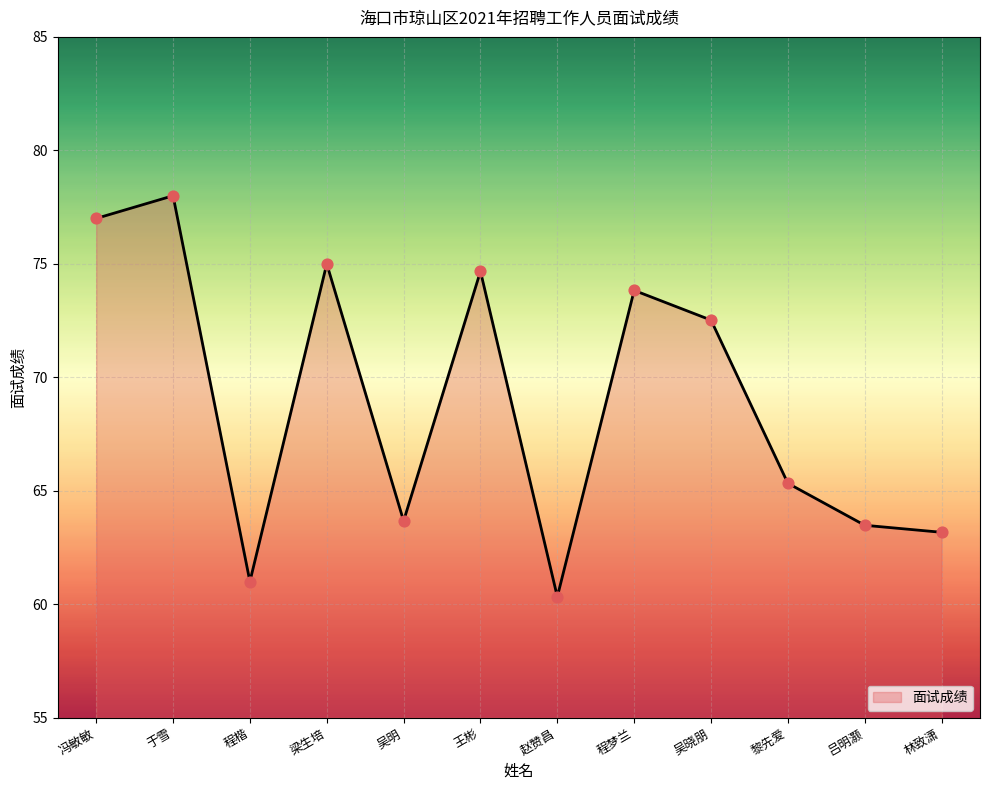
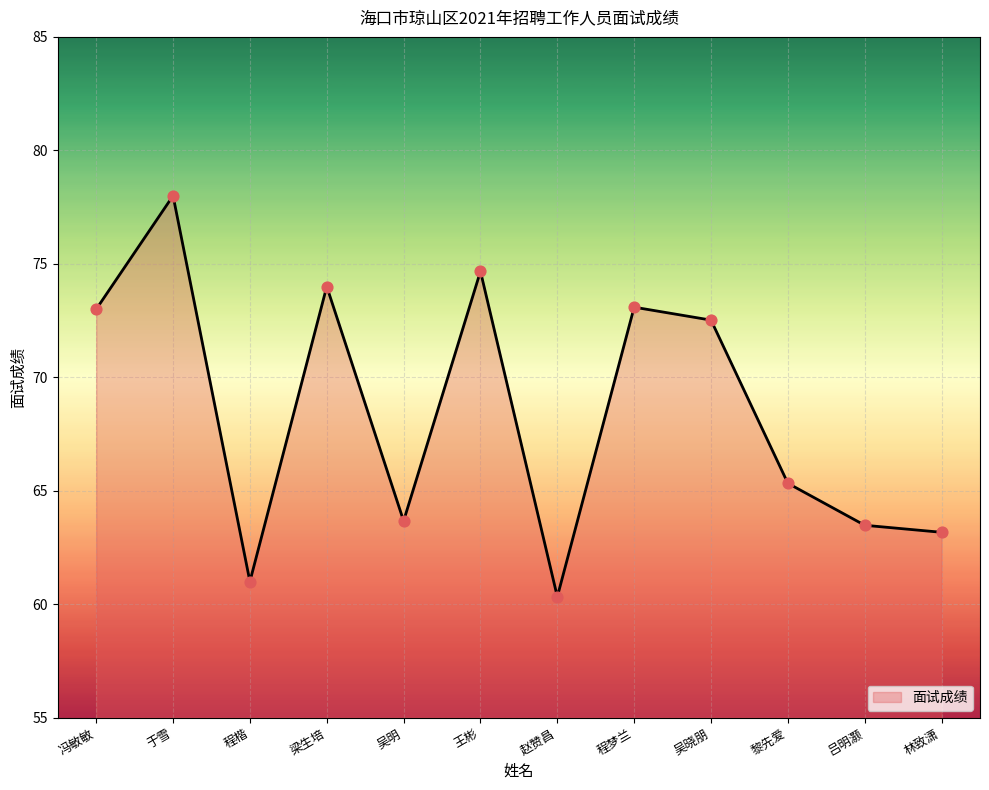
  {
-   "冯敏敏": 77,
+   "冯敏敏": 73,
    "于雪": 78.0,
    "程楷": 61.0,
-   "梁生培": 75,
+   "梁生培": 74,
    "吴明": 63.7,
    "王彬": 74.7,
    "赵赞昌": 60.3,
-   "程梦兰": 73.8,
+   "程梦兰": 73.1,
    "吴晓朋": 72.5,
    "黎先爱": 65.3,
    "吕明灏": 63.5,
    "林致潇": 63.2
  }
